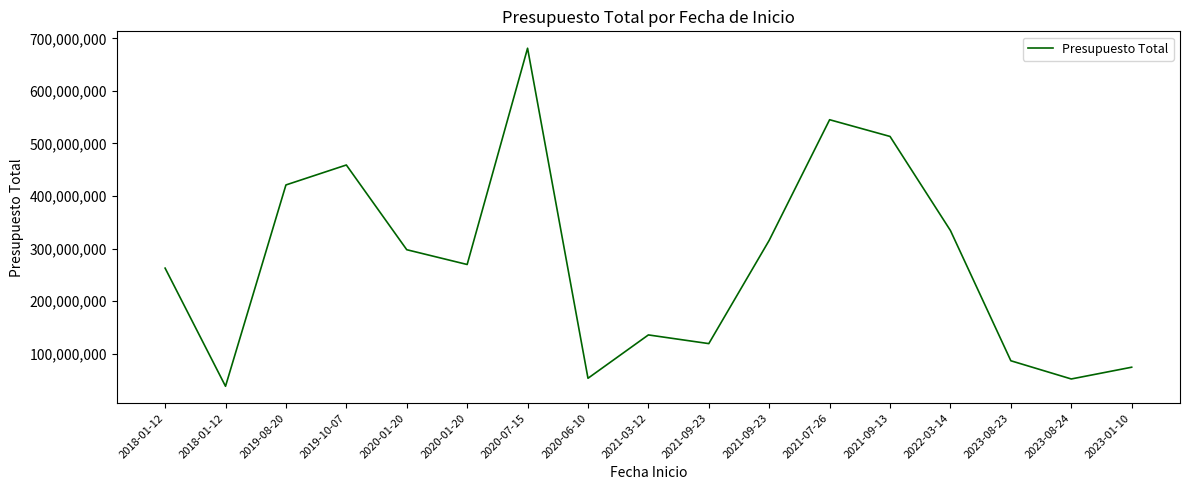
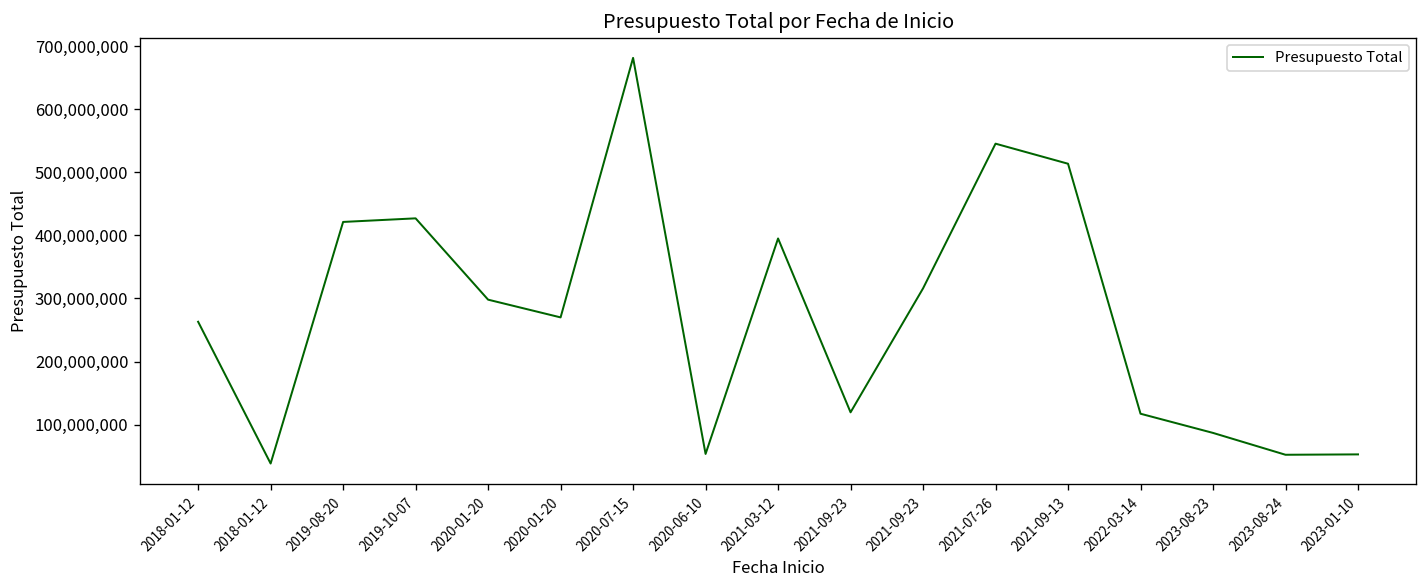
  {
    "2019-08-20": "420,000,000",
-   "2019-10-07": "460,000,000",
+   "2019-10-07": "430,000,000",
    "2020-07-15": "680,000,000",
    "2020-06-10": "50,000,000",
-   "2021-03-12": "140,000,000",
+   "2021-03-12": "390,000,000",
    "2021-07-26": "550,000,000",
    "2021-09-13": "510,000,000",
-   "2022-03-14": "330,000,000",
+   "2022-03-14": "120,000,000",
    "2023-08-23": "90,000,000",
    "2023-08-24": "50,000,000",
-   "2023-01-10": "70,000,000"
+   "2023-01-10": "50,000,000"
  }
